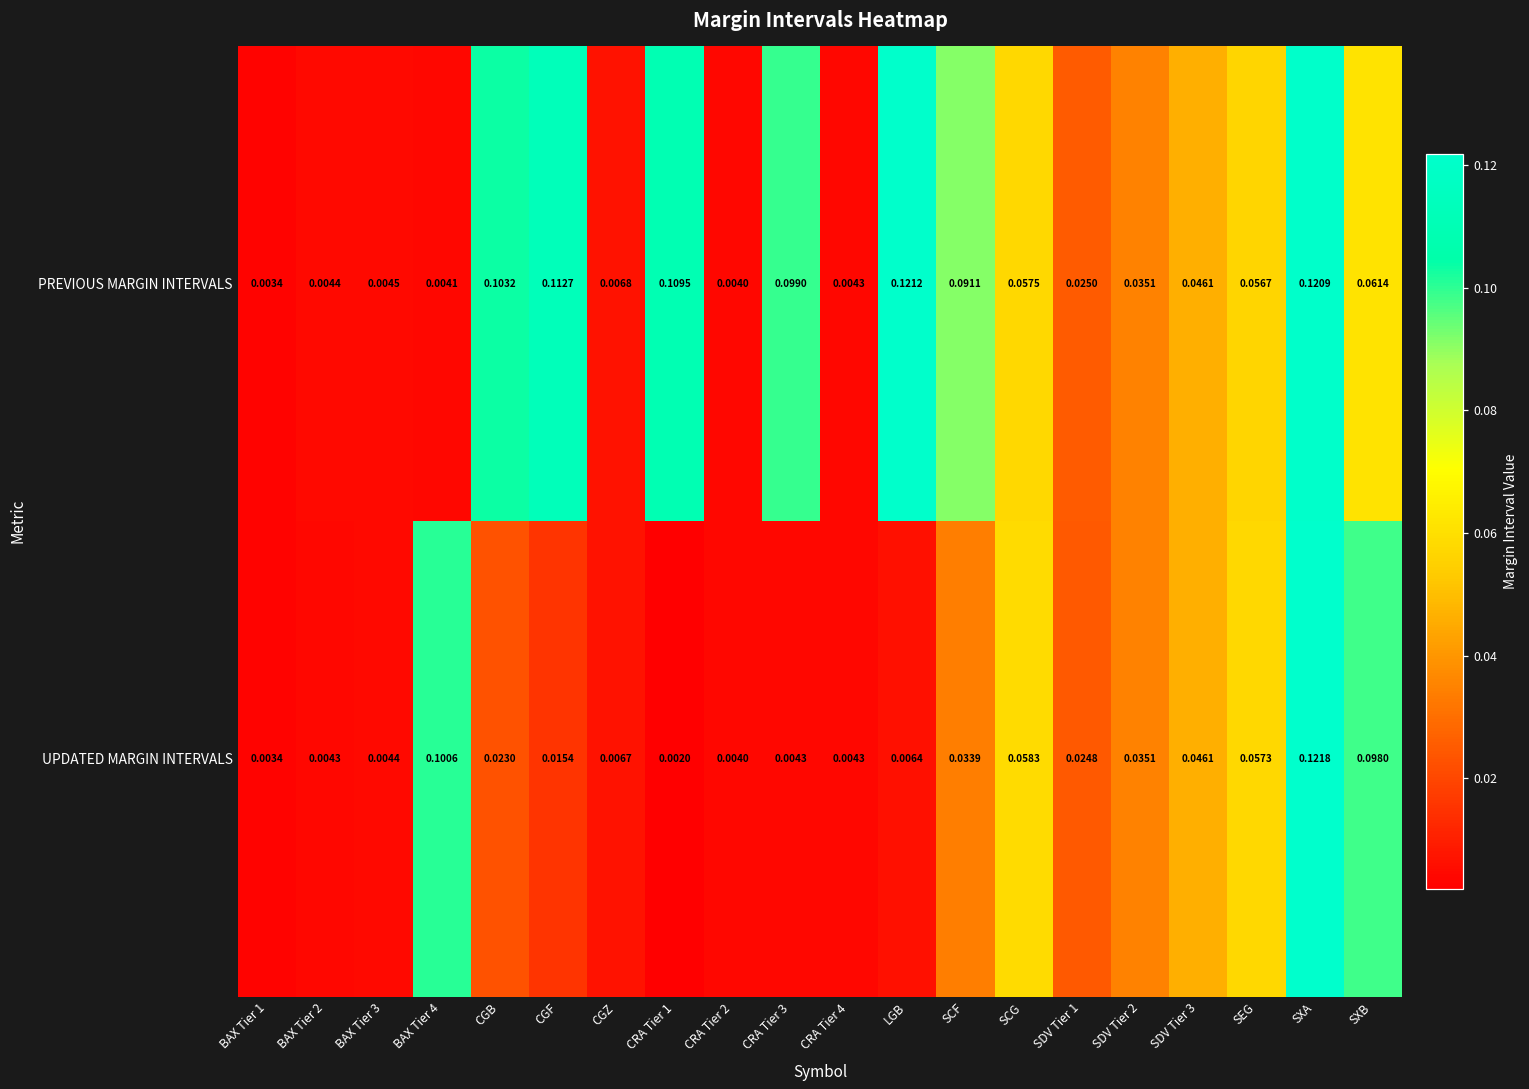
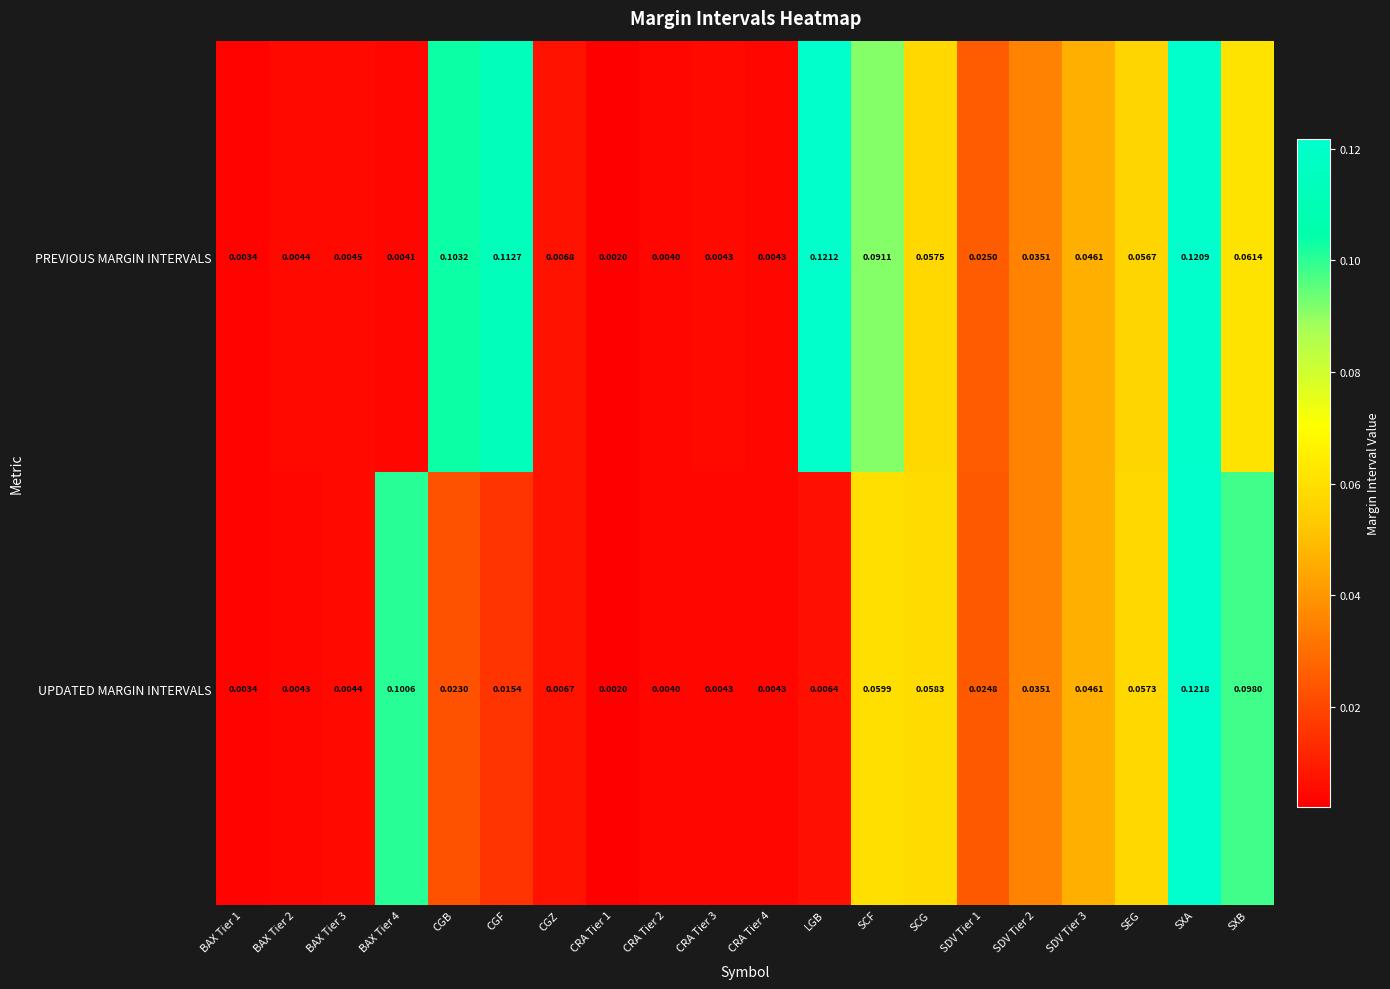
  {
    "PREVIOUS MARGIN INTERVALS": {
      "BAX Tier 1": 0.0034,
      "BAX Tier 2": 0.0044,
      "BAX Tier 3": 0.0045,
      "BAX Tier 4": 0.0041,
      "CGB": 0.1032,
      "CGF": 0.1127,
      "CGZ": 0.0068,
-     "CRA Tier 1": 0.1095,
+     "CRA Tier 1": 0.0020,
      "CRA Tier 2": 0.0040,
-     "CRA Tier 3": 0.0990,
+     "CRA Tier 3": 0.0043,
      "CRA Tier 4": 0.0043,
      "LGB": 0.1212,
      "SCF": 0.0911,
      "SCG": 0.0575,
      "SDV Tier 1": 0.0250,
      "SDV Tier 2": 0.0351,
      "SDV Tier 3": 0.0461,
      "SEG": 0.0567,
      "SXA": 0.1209,
      "SXB": 0.0614
    },
    "UPDATED MARGIN INTERVALS": {
      "BAX Tier 1": 0.0034,
      "BAX Tier 2": 0.0043,
      "BAX Tier 3": 0.0044,
      "BAX Tier 4": 0.1006,
      "CGB": 0.0230,
      "CGF": 0.0154,
      "CGZ": 0.0067,
      "CRA Tier 1": 0.0020,
      "CRA Tier 2": 0.0040,
      "CRA Tier 3": 0.0043,
      "CRA Tier 4": 0.0043,
      "LGB": 0.0064,
-     "SCF": 0.0339,
+     "SCF": 0.0599,
      "SCG": 0.0583,
      "SDV Tier 1": 0.0248,
      "SDV Tier 2": 0.0351,
      "SDV Tier 3": 0.0461,
      "SEG": 0.0573,
      "SXA": 0.1218,
      "SXB": 0.0980
    }
  }
